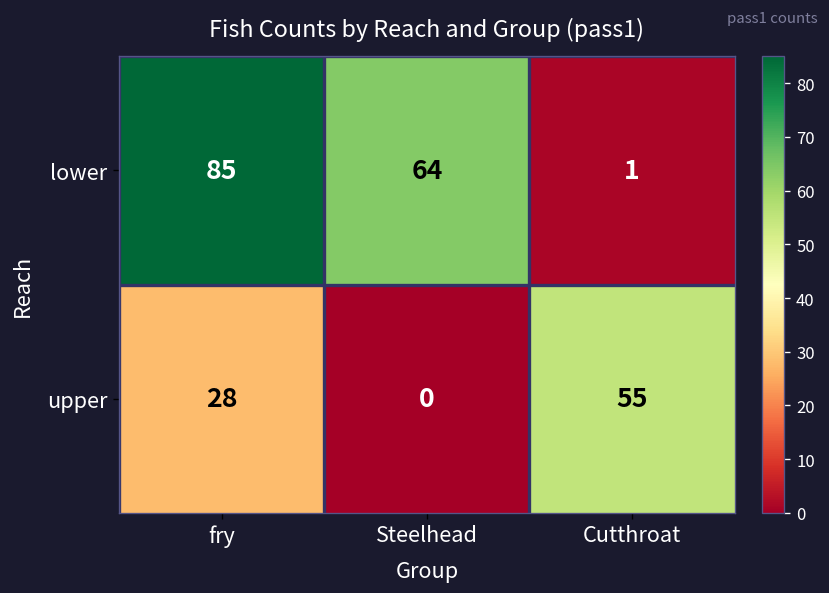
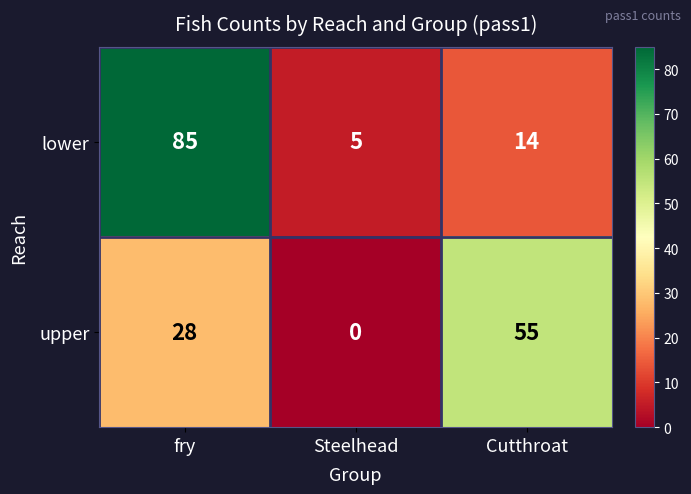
  {
    "lower": {
      "fry": 85,
-     "Steelhead": 64,
-     "Cutthroat": 1
+     "Steelhead": 5,
+     "Cutthroat": 14
    },
    "upper": {
      "fry": 28,
      "Steelhead": 0,
      "Cutthroat": 55
    }
  }
